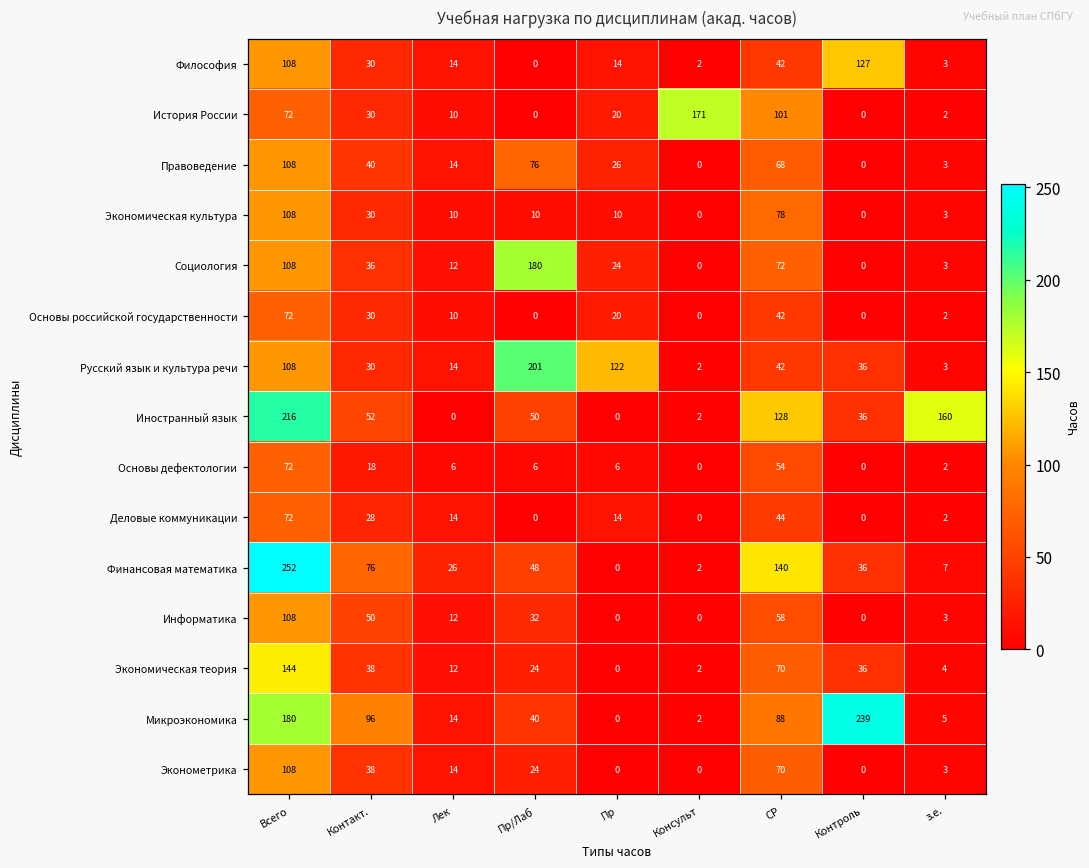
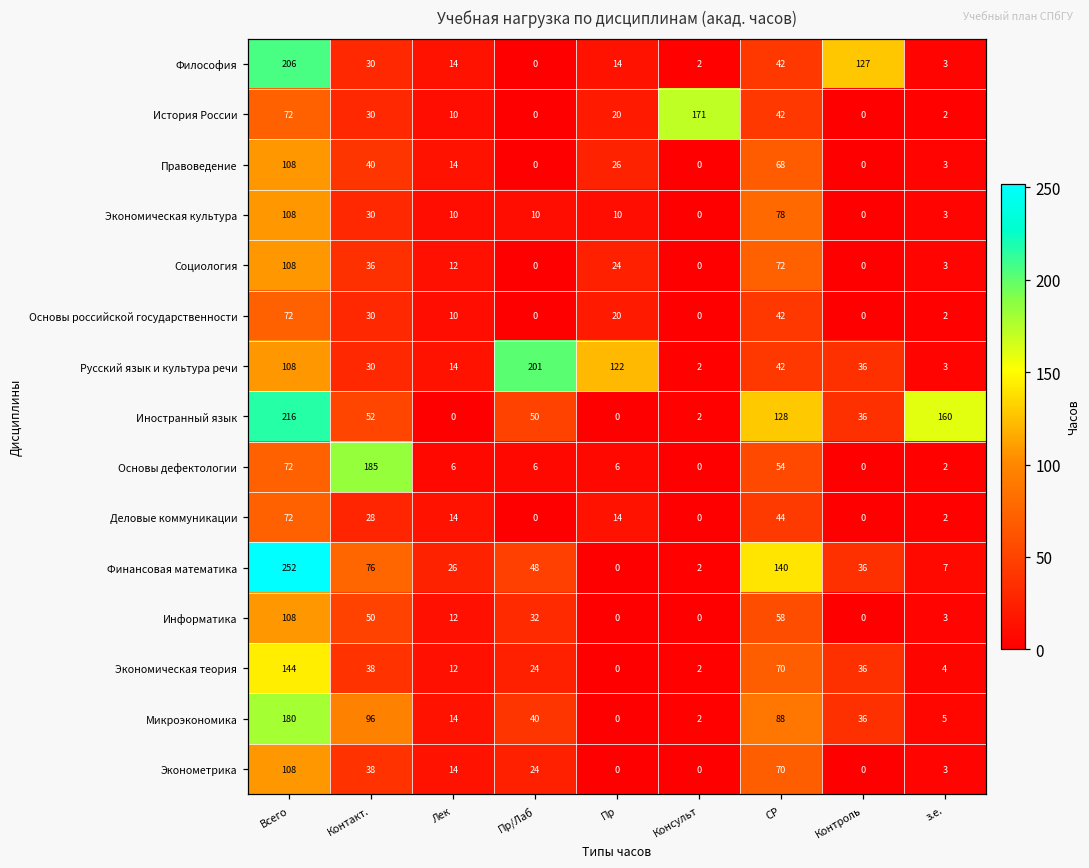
  {
    "Философия": {
-     "Всего": 108,
+     "Всего": 206,
      "Контакт.": 30,
      "Лек": 14,
      "Пр/Лаб": 0,
      "Пр": 14,
      "Консульт": 2,
      "СР": 42,
      "Контроль": 127,
      "з.е.": 3
    },
    "История России": {
      "Всего": 72,
      "Контакт.": 30,
      "Лек": 10,
      "Пр/Лаб": 0,
      "Пр": 20,
      "Консульт": 171,
-     "СР": 101,
+     "СР": 42,
      "Контроль": 0,
      "з.е.": 2
    },
    "Правоведение": {
      "Всего": 108,
      "Контакт.": 40,
      "Лек": 14,
-     "Пр/Лаб": 76,
+     "Пр/Лаб": 0,
      "Пр": 26,
      "Консульт": 0,
      "СР": 68,
      "Контроль": 0,
      "з.е.": 3
    },
    "Экономическая культура": {
      "Всего": 108,
      "Контакт.": 30,
      "Лек": 10,
      "Пр/Лаб": 10,
      "Пр": 10,
      "Консульт": 0,
      "СР": 78,
      "Контроль": 0,
      "з.е.": 3
    },
    "Социология": {
      "Всего": 108,
      "Контакт.": 36,
      "Лек": 12,
-     "Пр/Лаб": 180,
+     "Пр/Лаб": 0,
      "Пр": 24,
      "Консульт": 0,
      "СР": 72,
      "Контроль": 0,
      "з.е.": 3
    },
    "Основы российской государственности": {
      "Всего": 72,
      "Контакт.": 30,
      "Лек": 10,
      "Пр/Лаб": 0,
      "Пр": 20,
      "Консульт": 0,
      "СР": 42,
      "Контроль": 0,
      "з.е.": 2
    },
    "Русский язык и культура речи": {
      "Всего": 108,
      "Контакт.": 30,
      "Лек": 14,
      "Пр/Лаб": 201,
      "Пр": 122,
      "Консульт": 2,
      "СР": 42,
      "Контроль": 36,
      "з.е.": 3
    },
    "Иностранный язык": {
      "Всего": 216,
      "Контакт.": 52,
      "Лек": 0,
      "Пр/Лаб": 50,
      "Пр": 0,
      "Консульт": 2,
      "СР": 128,
      "Контроль": 36,
      "з.е.": 160
    },
    "Основы дефектологии": {
      "Всего": 72,
-     "Контакт.": 18,
+     "Контакт.": 185,
      "Лек": 6,
      "Пр/Лаб": 6,
      "Пр": 6,
      "Консульт": 0,
      "СР": 54,
      "Контроль": 0,
      "з.е.": 2
    },
    "Деловые коммуникации": {
      "Всего": 72,
      "Контакт.": 28,
      "Лек": 14,
      "Пр/Лаб": 0,
      "Пр": 14,
      "Консульт": 0,
      "СР": 44,
      "Контроль": 0,
      "з.е.": 2
    },
    "Финансовая математика": {
      "Всего": 252,
      "Контакт.": 76,
      "Лек": 26,
      "Пр/Лаб": 48,
      "Пр": 0,
      "Консульт": 2,
      "СР": 140,
      "Контроль": 36,
      "з.е.": 7
    },
    "Информатика": {
      "Всего": 108,
      "Контакт.": 50,
      "Лек": 12,
      "Пр/Лаб": 32,
      "Пр": 0,
      "Консульт": 0,
      "СР": 58,
      "Контроль": 0,
      "з.е.": 3
    },
    "Экономическая теория": {
      "Всего": 144,
      "Контакт.": 38,
      "Лек": 12,
      "Пр/Лаб": 24,
      "Пр": 0,
      "Консульт": 2,
      "СР": 70,
      "Контроль": 36,
      "з.е.": 4
    },
    "Микроэкономика": {
      "Всего": 180,
      "Контакт.": 96,
      "Лек": 14,
      "Пр/Лаб": 40,
      "Пр": 0,
      "Консульт": 2,
      "СР": 88,
-     "Контроль": 239,
+     "Контроль": 36,
      "з.е.": 5
    },
    "Эконометрика": {
      "Всего": 108,
      "Контакт.": 38,
      "Лек": 14,
      "Пр/Лаб": 24,
      "Пр": 0,
      "Консульт": 0,
      "СР": 70,
      "Контроль": 0,
      "з.е.": 3
    }
  }
